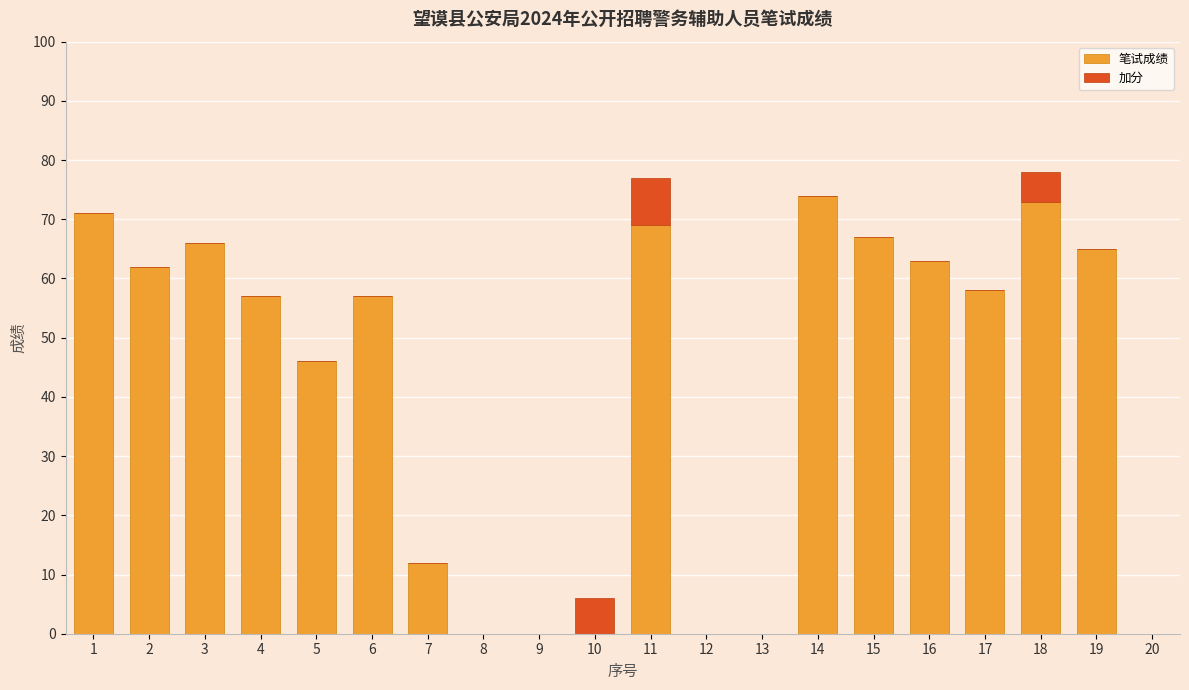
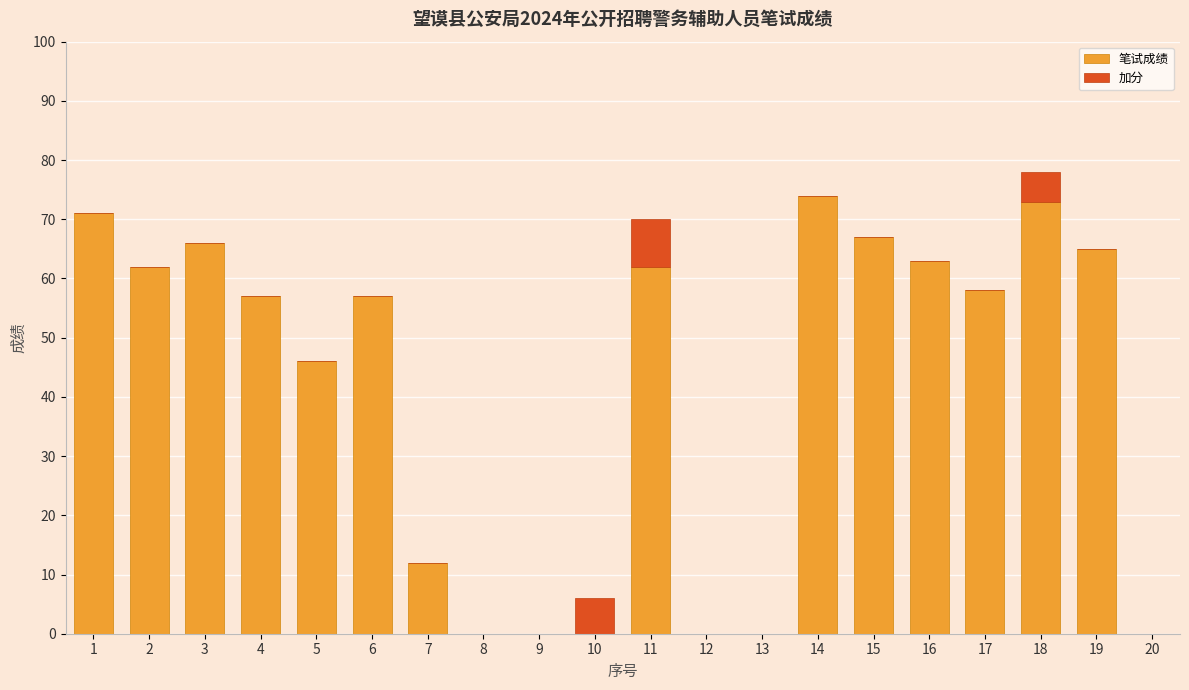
  {
    "笔试成绩": {
      "1": 71,
      "2": 62,
      "3": 66,
      "4": 57,
      "5": 46,
      "6": 57,
      "7": 12,
      "8": 0,
      "9": 0,
      "10": 0,
-     "11": 69,
+     "11": 62,
      "12": 0,
      "13": 0,
      "14": 74,
      "15": 67,
      "16": 63,
      "17": 58,
      "18": 73,
      "19": 65,
      "20": 0
    },
    "加分": {
      "1": 0,
      "2": 0,
      "3": 0,
      "4": 0,
      "5": 0,
      "6": 0,
      "7": 0,
      "8": 0,
      "9": 0,
      "10": 6,
      "11": 8,
      "12": 0,
      "13": 0,
      "14": 0,
      "15": 0,
      "16": 0,
      "17": 0,
      "18": 5,
      "19": 0,
      "20": 0
    }
  }
